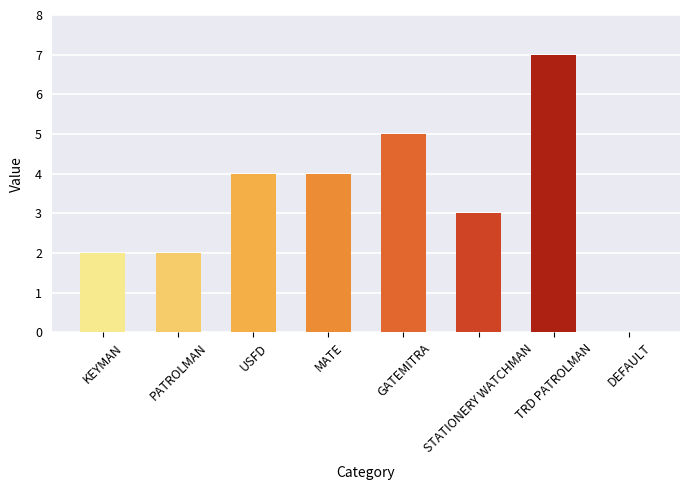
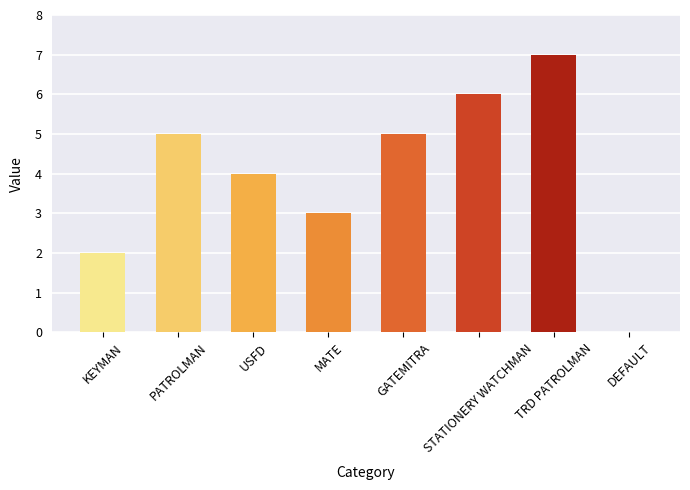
  {
    "KEYMAN": 2,
-   "PATROLMAN": 2,
+   "PATROLMAN": 5,
    "USFD": 4,
-   "MATE": 4,
+   "MATE": 3,
    "GATEMITRA": 5,
-   "STATIONERY WATCHMAN": 3,
+   "STATIONERY WATCHMAN": 6,
    "TRD PATROLMAN": 7,
    "DEFAULT": 0
  }
